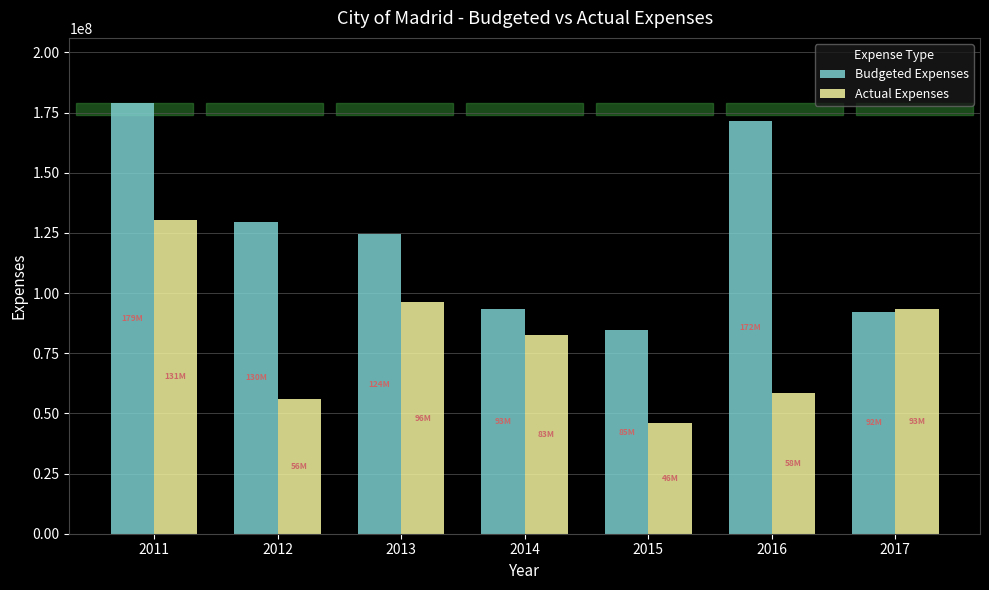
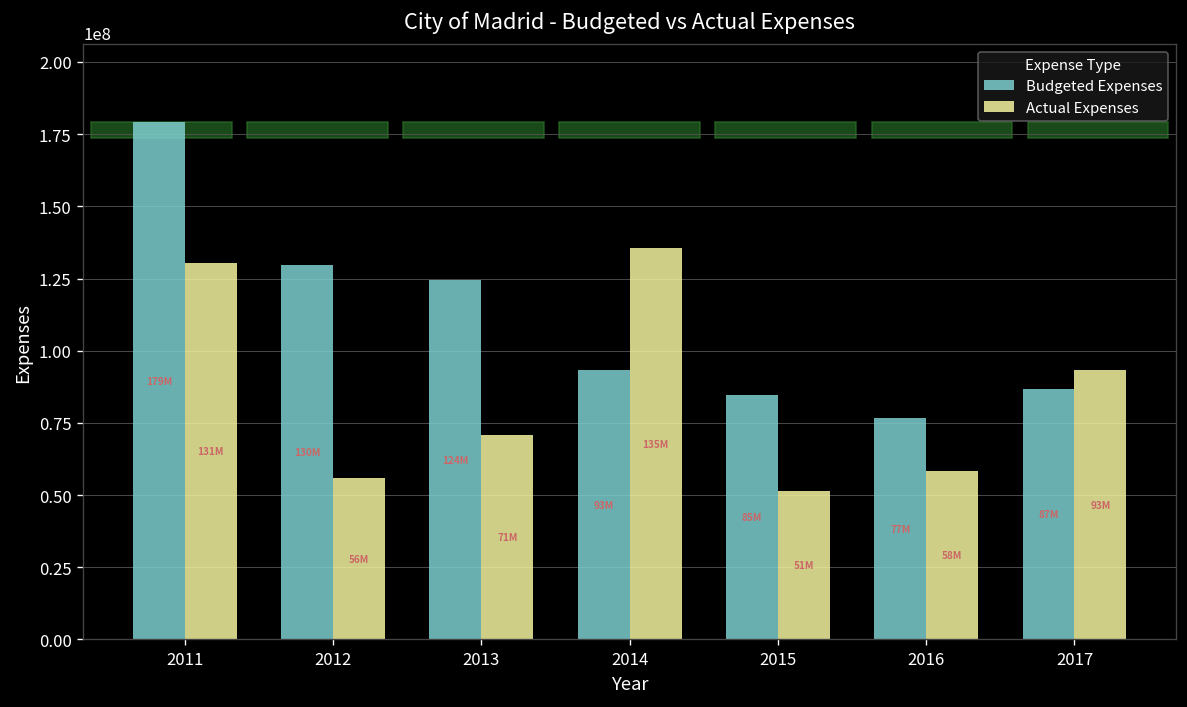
  {
    "Budgeted Expenses": {
      "2011": "179M",
      "2012": "130M",
      "2013": "124M",
      "2014": "93M",
      "2015": "85M",
-     "2016": "172M",
-     "2017": "92M"
+     "2016": "77M",
+     "2017": "87M"
    },
    "Actual Expenses": {
      "2011": "131M",
      "2012": "56M",
-     "2013": "96M",
-     "2014": "83M",
-     "2015": "46M",
+     "2013": "71M",
+     "2014": "135M",
+     "2015": "51M",
      "2016": "58M",
      "2017": "93M"
    }
  }
